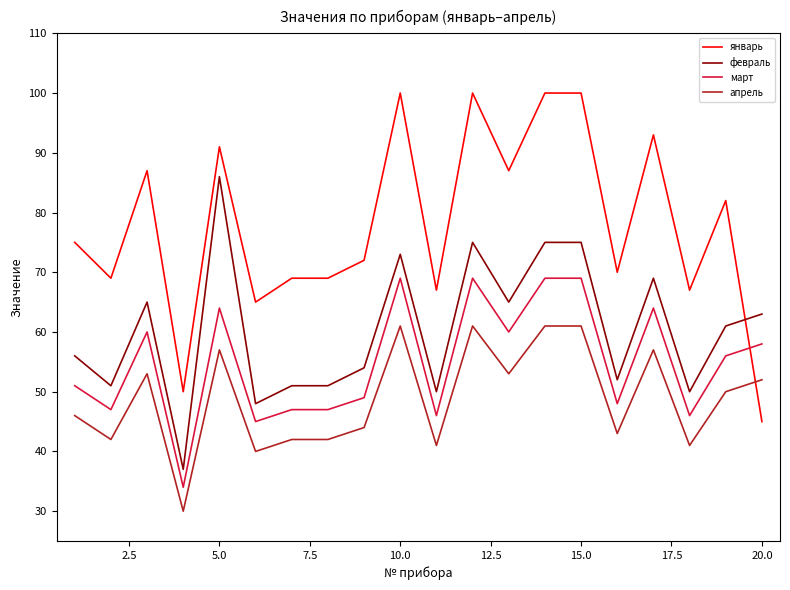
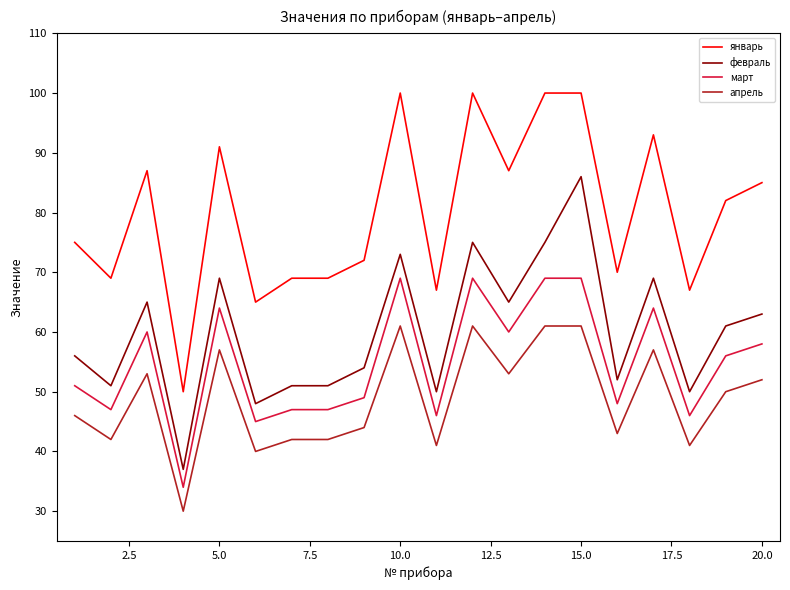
  {
    "январь": {
      "5.0": 91,
      "10.0": 100,
      "15.0": 100,
-     "20.0": 45
+     "20.0": 85
    },
    "февраль": {
-     "5.0": 86,
+     "5.0": 69,
      "10.0": 73,
-     "15.0": 75,
+     "15.0": 86,
      "20.0": 63
    }
  }
